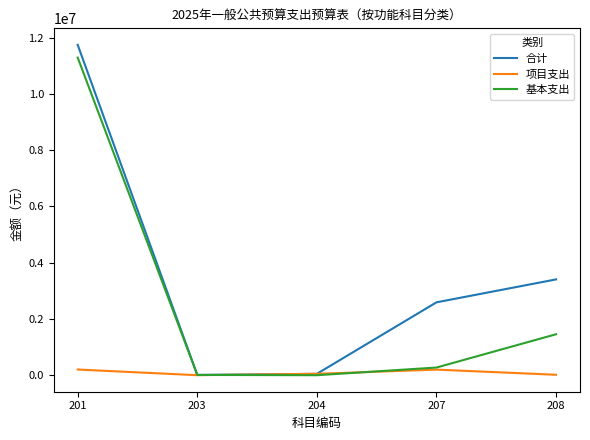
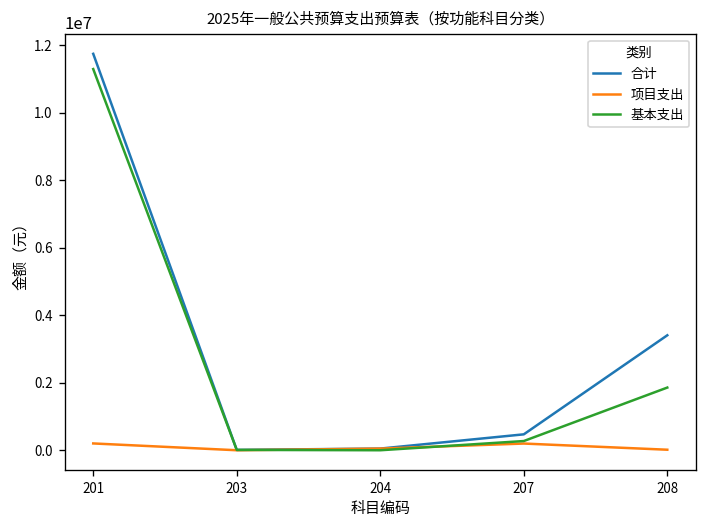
  {
    "合计": {
      "201": 11700000,
-     "207": 2600000,
+     "207": 500000,
      "208": 3400000
    },
    "项目支出": {
      "201": 200000,
      "208": 0
    },
    "基本支出": {
      "201": 11300000,
-     "208": 1500000
+     "208": 1900000
    }
  }
